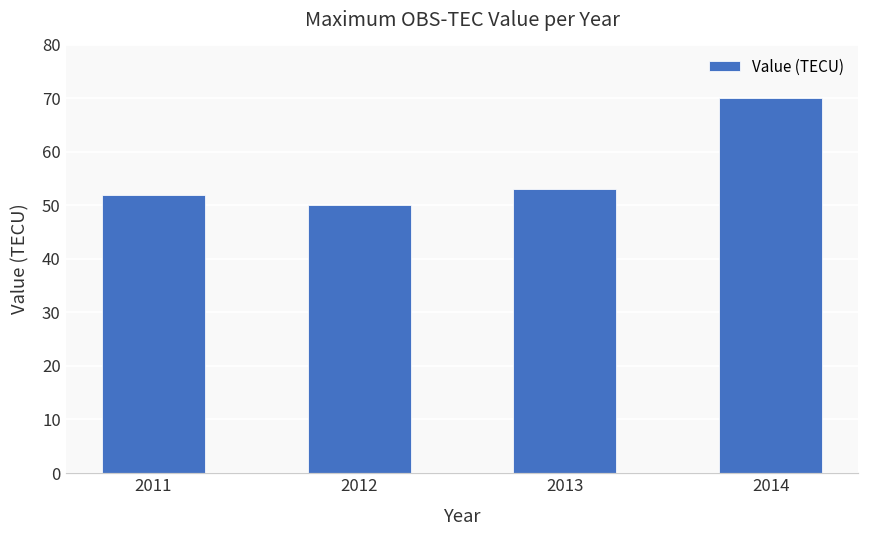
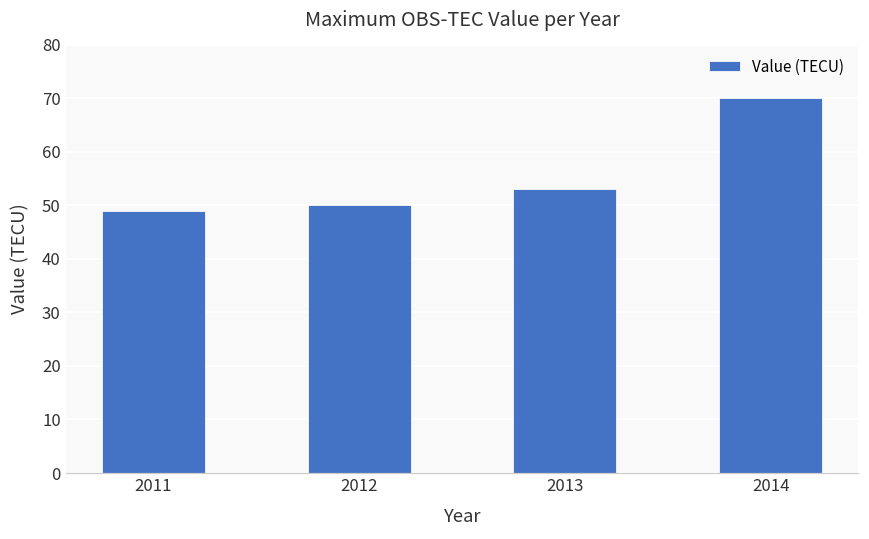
  {
-   "2011": 52,
+   "2011": 49,
    "2012": 50,
    "2013": 53,
    "2014": 70
  }
